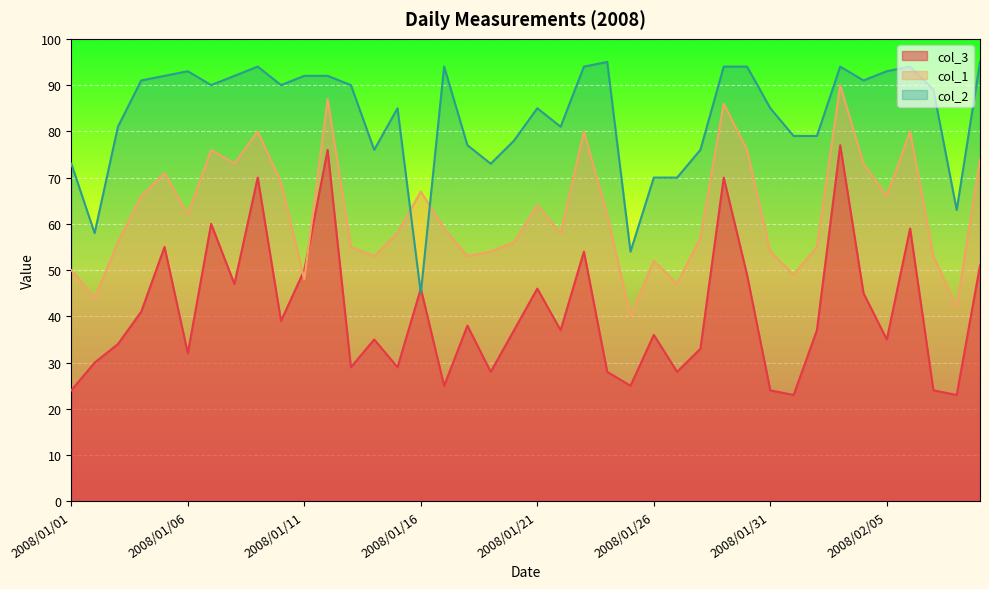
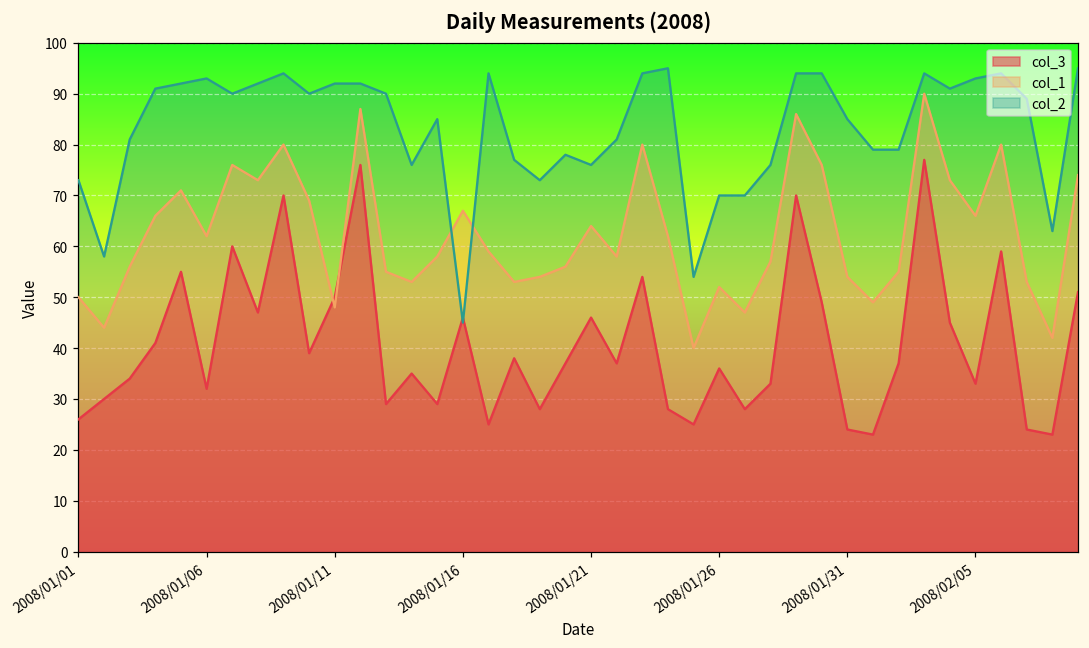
  {
    "col_3": {
-     "2008/01/01": 24,
+     "2008/01/01": 26,
      "2008/01/06": 32,
      "2008/01/11": 50,
      "2008/01/16": 46,
      "2008/01/21": 46,
      "2008/01/26": 36,
      "2008/01/31": 24,
-     "2008/02/05": 35
+     "2008/02/05": 33
    },
    "col_1": {
      "2008/01/01": 50,
      "2008/01/06": 62,
      "2008/01/11": 48,
      "2008/01/16": 67,
      "2008/01/21": 64,
      "2008/01/26": 52,
      "2008/01/31": 54,
      "2008/02/05": 66
    },
    "col_2": {
      "2008/01/01": 73,
      "2008/01/06": 93,
      "2008/01/11": 92,
      "2008/01/16": 45,
-     "2008/01/21": 85,
+     "2008/01/21": 76,
      "2008/01/26": 70,
      "2008/01/31": 85,
      "2008/02/05": 93
    }
  }
